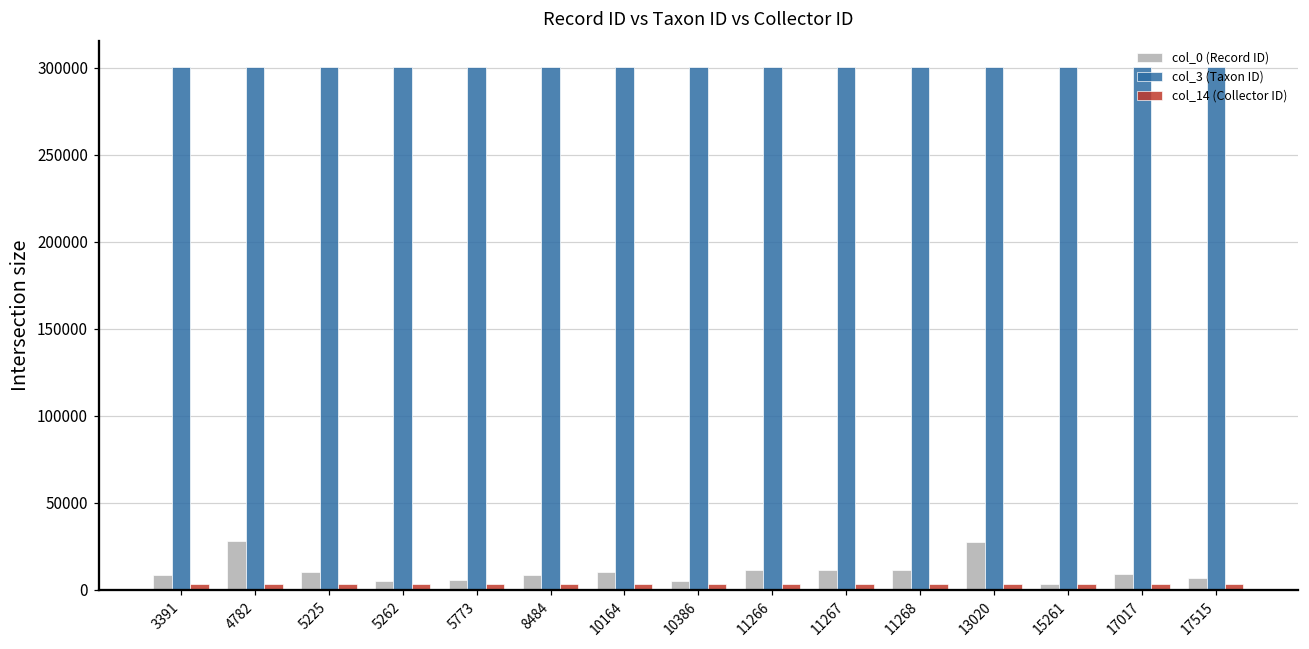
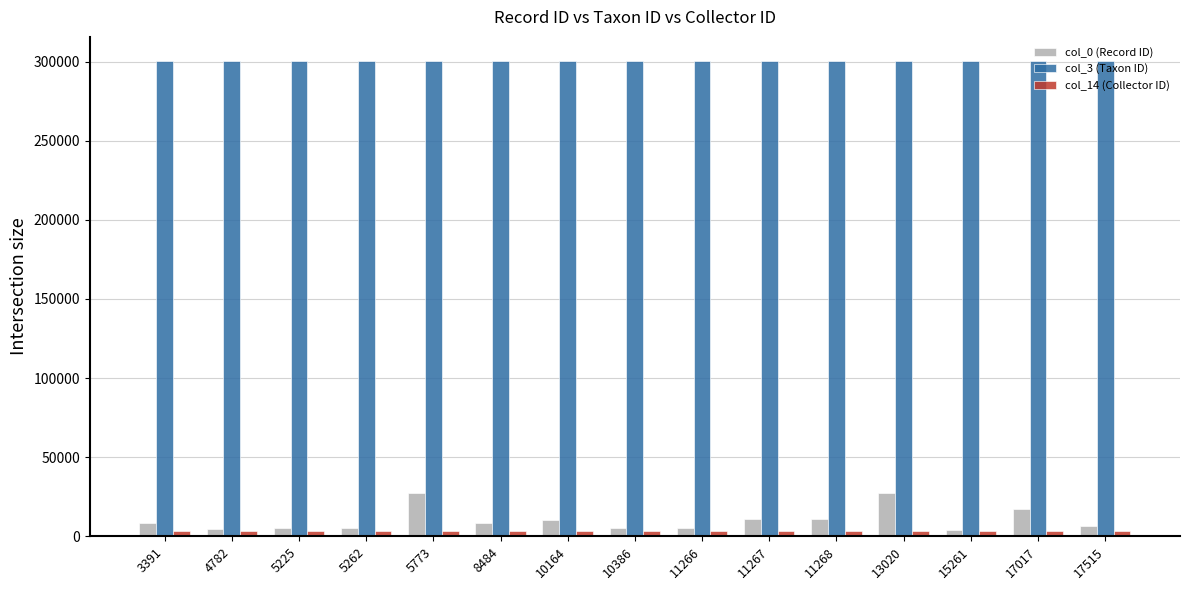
  {
    "col_0 (Record ID)": {
      "3391": 9000,
-     "4782": 28000,
-     "5225": 10000,
+     "4782": 5000,
+     "5225": 5000,
      "5262": 5000,
-     "5773": 6000,
+     "5773": 27000,
      "8484": 8000,
      "10164": 10000,
      "10386": 5000,
-     "11266": 11000,
+     "11266": 6000,
      "11267": 11000,
      "11268": 11000,
      "13020": 27000,
      "15261": 4000,
-     "17017": 9000,
+     "17017": 17000,
      "17515": 7000
    },
    "col_3 (Taxon ID)": {
      "3391": 301000,
      "4782": 301000,
      "5225": 301000,
      "5262": 301000,
      "5773": 301000,
      "8484": 301000,
      "10164": 301000,
      "10386": 301000,
      "11266": 301000,
      "11267": 301000,
      "11268": 301000,
      "13020": 301000,
      "15261": 301000,
      "17017": 301000,
      "17515": 301000
    },
    "col_14 (Collector ID)": {
      "3391": 3000,
      "4782": 3000,
      "5225": 3000,
      "5262": 3000,
      "5773": 3000,
      "8484": 3000,
      "10164": 3000,
      "10386": 3000,
      "11266": 3000,
      "11267": 3000,
      "11268": 3000,
      "13020": 3000,
      "15261": 3000,
      "17017": 3000,
      "17515": 3000
    }
  }
